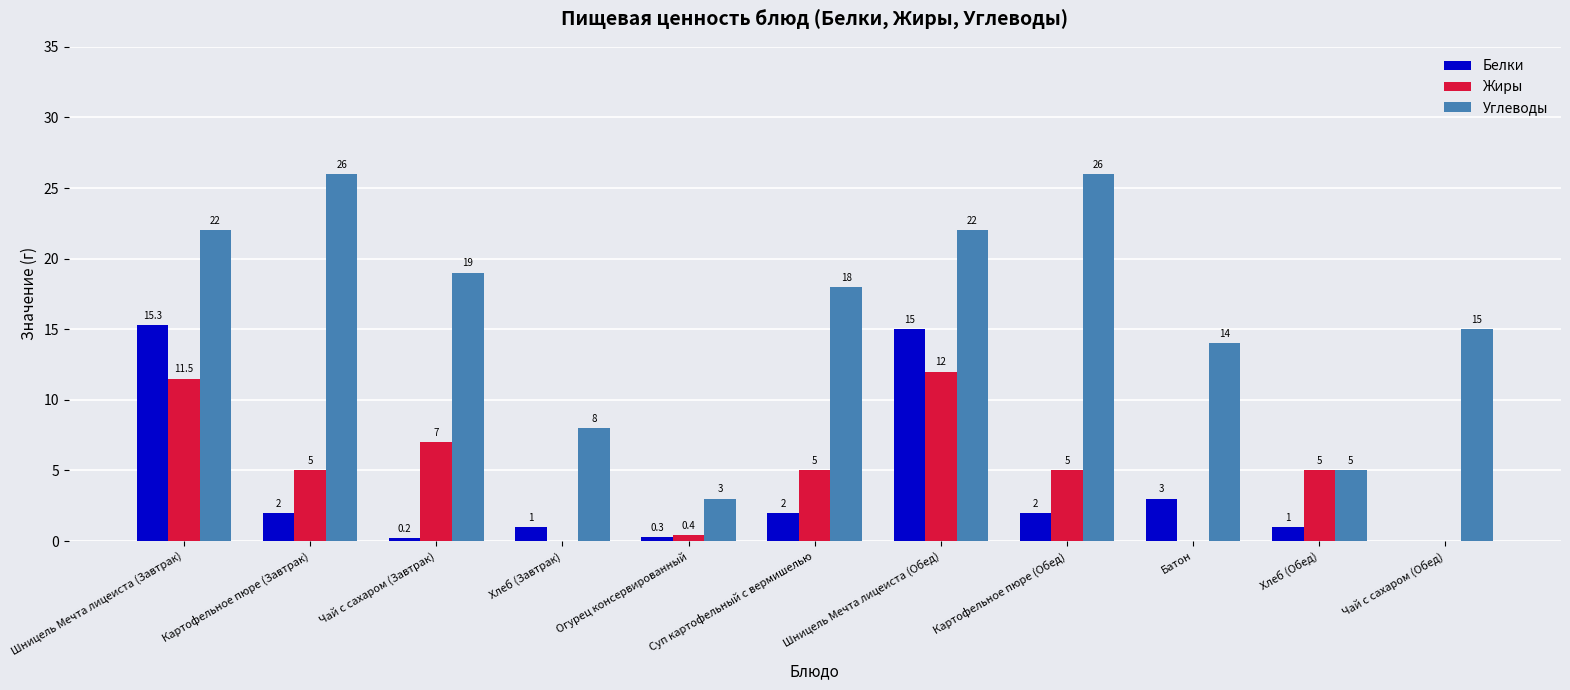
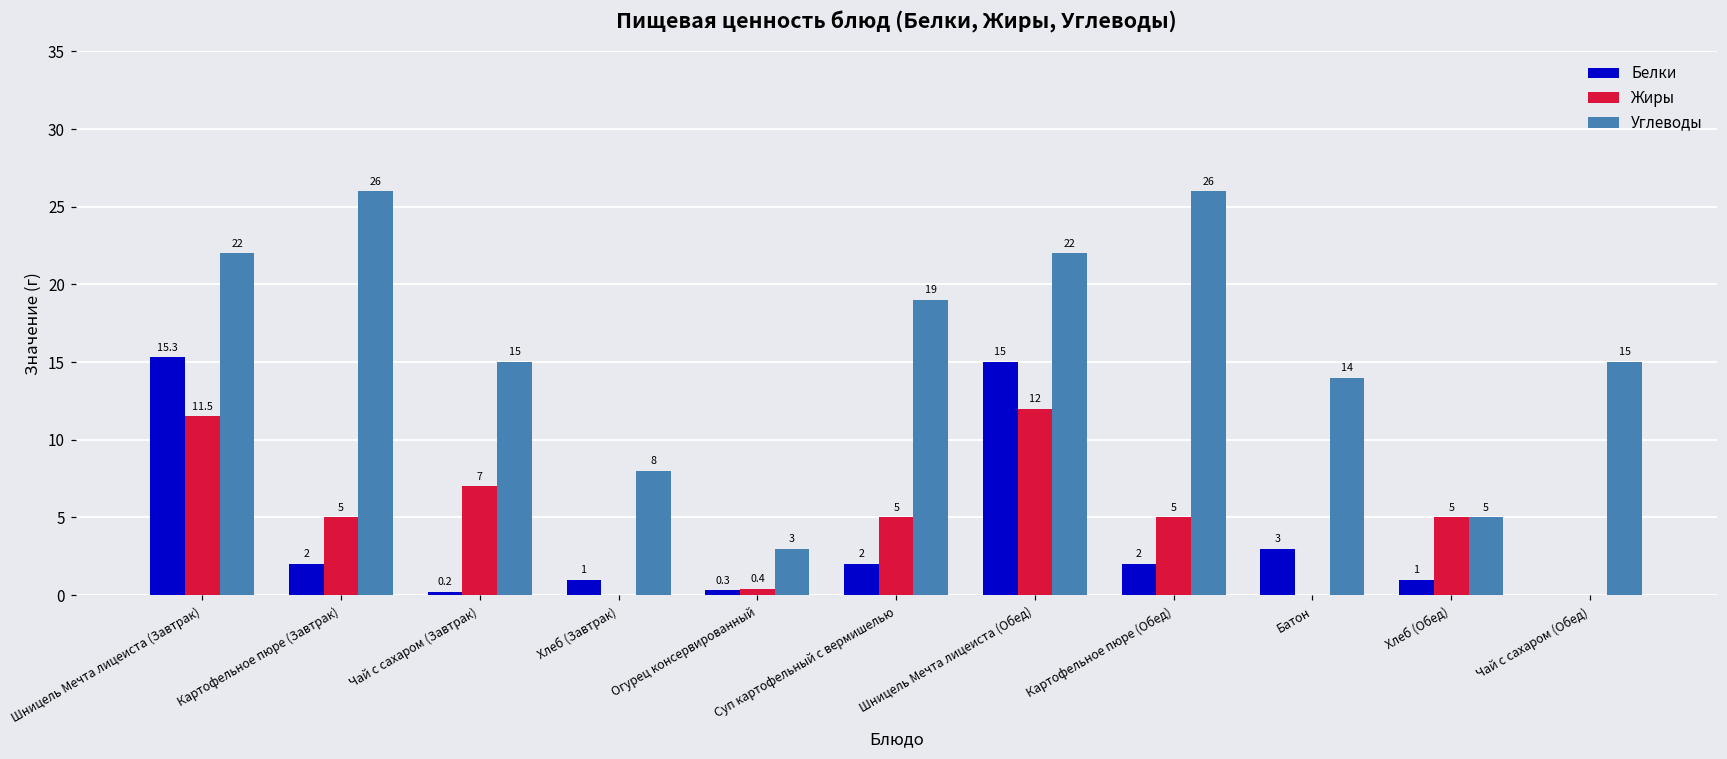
  {
    "Белки": {
      "Шницель Мечта лицеиста (Завтрак)": 15.3,
      "Картофельное пюре (Завтрак)": 2,
      "Чай с сахаром (Завтрак)": 0.2,
      "Хлеб (Завтрак)": 1,
      "Огурец консервированный": 0.3,
      "Суп картофельный с вермишелью": 2,
      "Шницель Мечта лицеиста (Обед)": 15,
      "Картофельное пюре (Обед)": 2,
      "Батон": 3,
      "Хлеб (Обед)": 1
    },
    "Жиры": {
      "Шницель Мечта лицеиста (Завтрак)": 11.5,
      "Картофельное пюре (Завтрак)": 5,
      "Чай с сахаром (Завтрак)": 7,
      "Огурец консервированный": 0.4,
      "Суп картофельный с вермишелью": 5,
      "Шницель Мечта лицеиста (Обед)": 12,
      "Картофельное пюре (Обед)": 5,
      "Хлеб (Обед)": 5
    },
    "Углеводы": {
      "Шницель Мечта лицеиста (Завтрак)": 22,
      "Картофельное пюре (Завтрак)": 26,
-     "Чай с сахаром (Завтрак)": 19,
+     "Чай с сахаром (Завтрак)": 15,
      "Хлеб (Завтрак)": 8,
      "Огурец консервированный": 3,
-     "Суп картофельный с вермишелью": 18,
+     "Суп картофельный с вермишелью": 19,
      "Шницель Мечта лицеиста (Обед)": 22,
      "Картофельное пюре (Обед)": 26,
      "Батон": 14,
      "Хлеб (Обед)": 5,
      "Чай с сахаром (Обед)": 15
    }
  }
